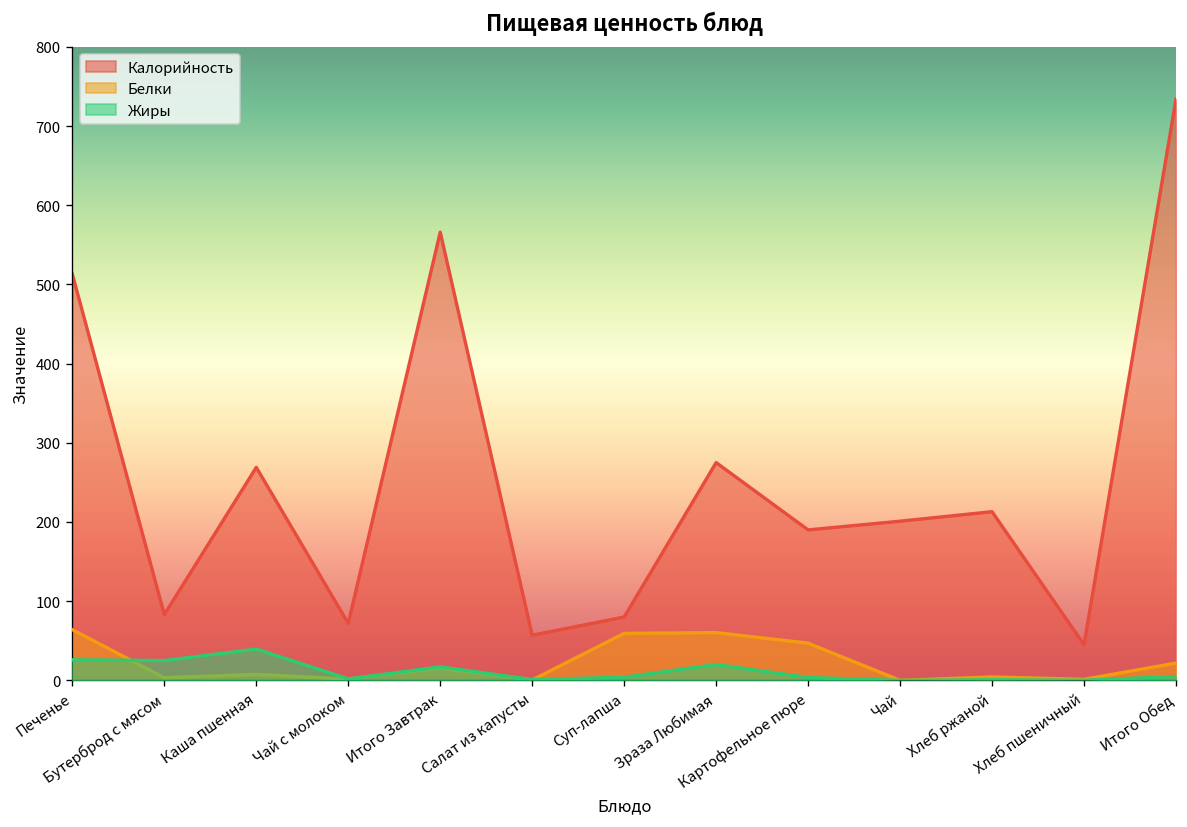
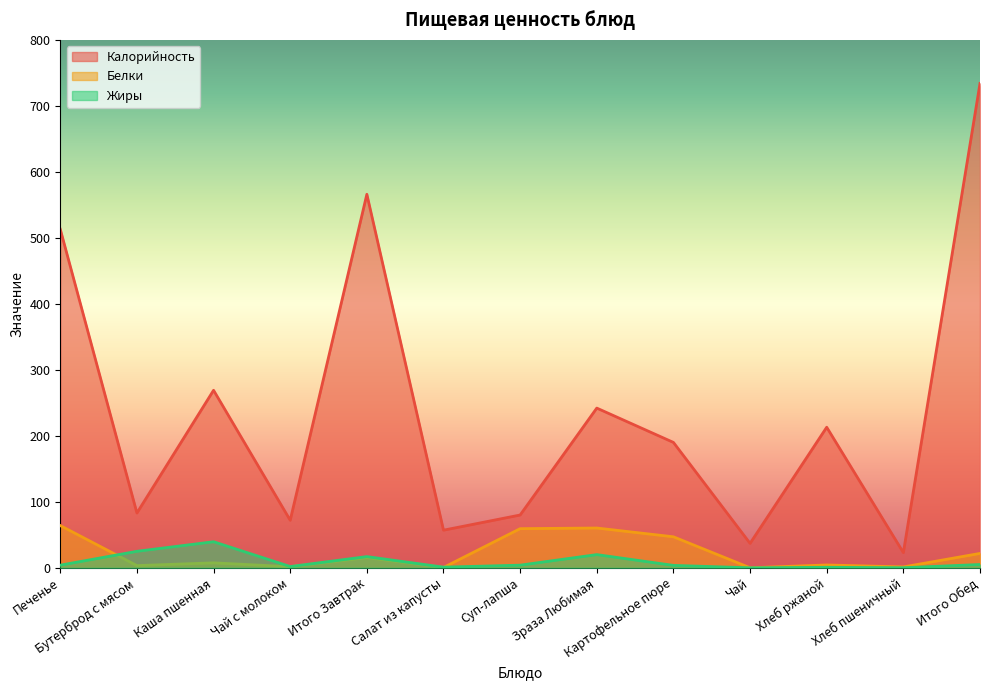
  {
    "Калорийность": {
      "Печенье": 510,
      "Бутерброд с мясом": 80,
      "Каша пшенная": 270,
      "Чай с молоком": 70,
      "Итого Завтрак": 570,
      "Салат из капусты": 60,
      "Суп-лапша": 80,
-     "Зраза Любимая": 280,
+     "Зраза Любимая": 240,
      "Картофельное пюре": 190,
-     "Чай": 200,
+     "Чай": 40,
      "Хлеб ржаной": 210,
-     "Хлеб пшеничный": 50,
+     "Хлеб пшеничный": 20,
      "Итого Обед": 730
    },
    "Белки": {
      "Печенье": 60,
      "Бутерброд с мясом": 0,
      "Каша пшенная": 10,
      "Суп-лапша": 60,
      "Зраза Любимая": 60,
      "Картофельное пюре": 50,
      "Итого Обед": 20
    },
    "Жиры": {
-     "Печенье": 30,
+     "Печенье": 0,
      "Бутерброд с мясом": 30,
      "Каша пшенная": 40,
      "Суп-лапша": 0,
      "Зраза Любимая": 20,
      "Картофельное пюре": 0,
      "Итого Обед": 10
    }
  }
